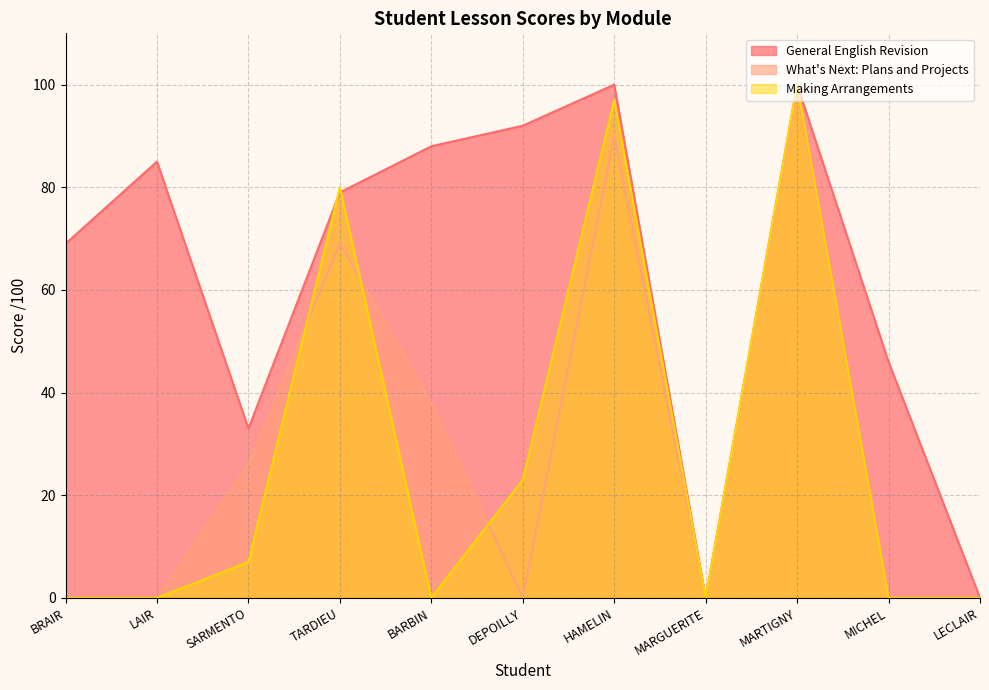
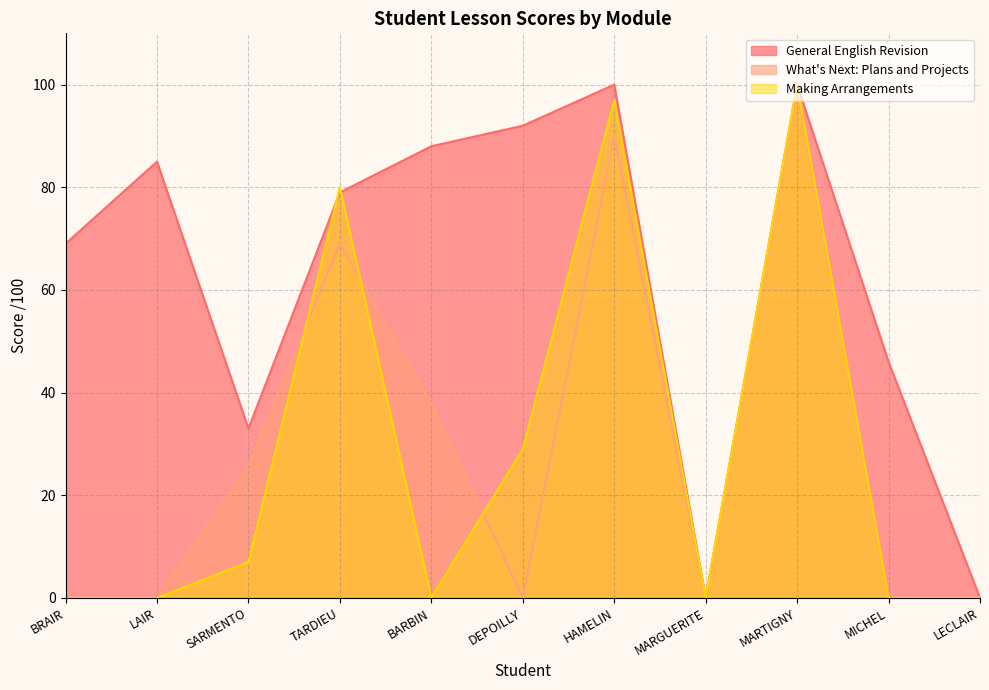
  {
    "Making Arrangements": {
      "SARMENTO": 7,
      "TARDIEU": 80,
      "BARBIN": 0,
-     "DEPOILLY": 23,
+     "DEPOILLY": 29,
      "HAMELIN": 97
    }
  }
